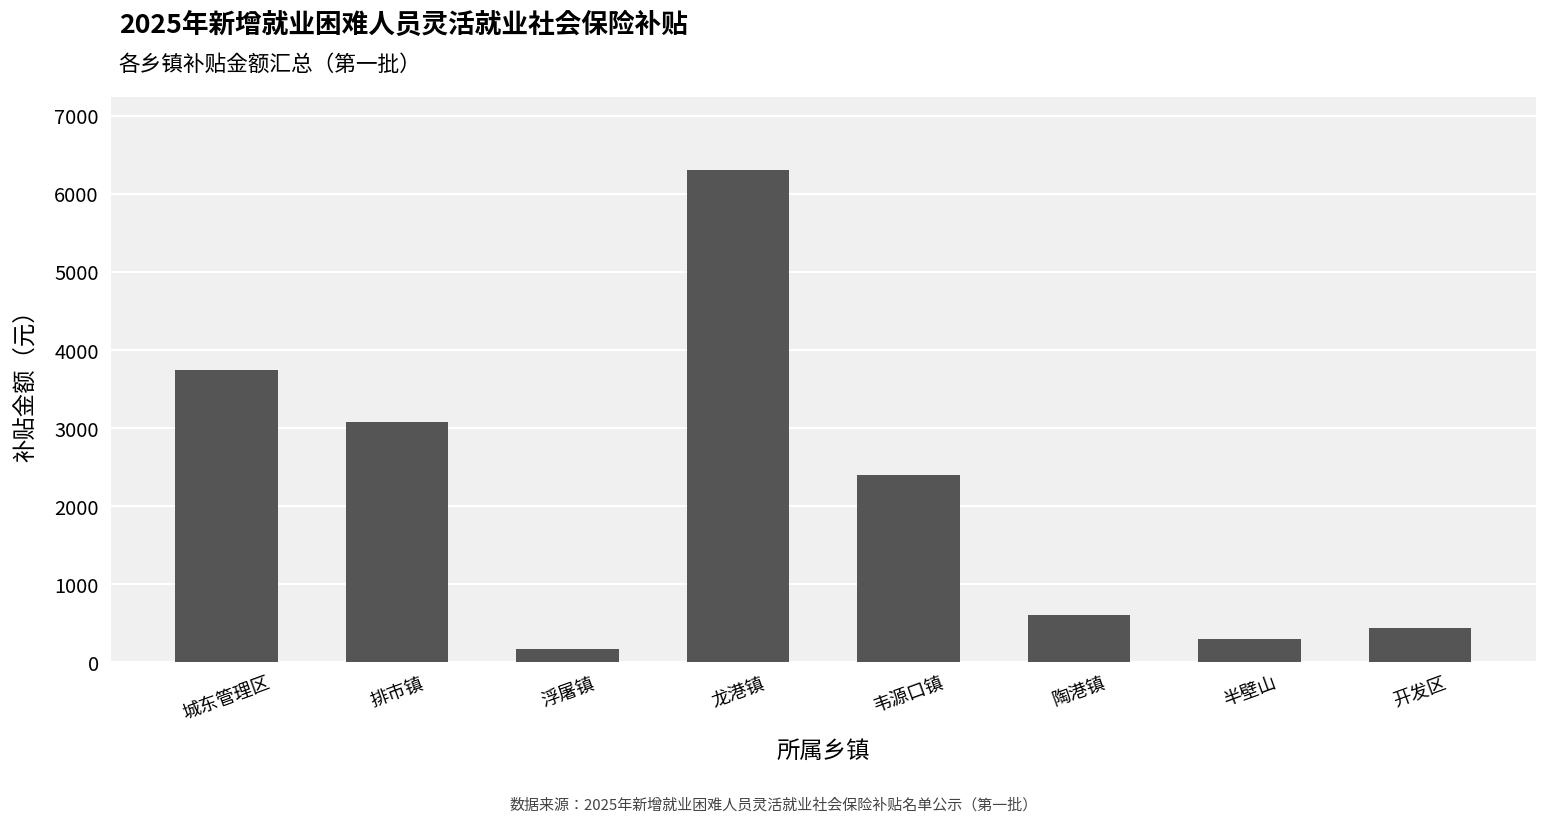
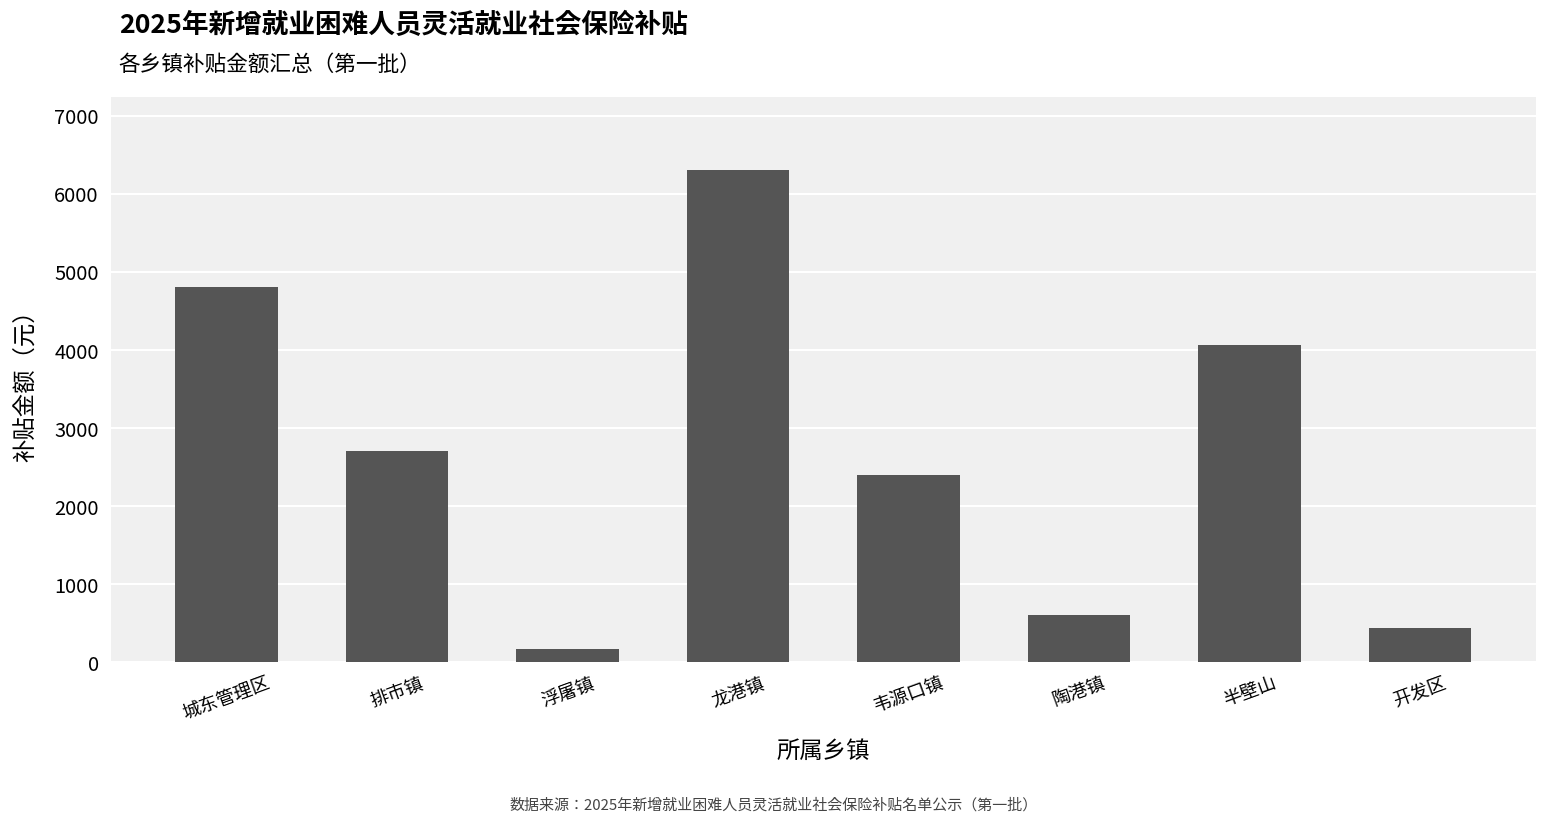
  {
-   "城东管理区": 3700,
-   "排市镇": 3100,
+   "城东管理区": 4800,
+   "排市镇": 2700,
    "浮屠镇": 200,
    "龙港镇": 6300,
    "韦源口镇": 2400,
    "陶港镇": 600,
-   "半壁山": 300,
+   "半壁山": 4100,
    "开发区": 400
  }
